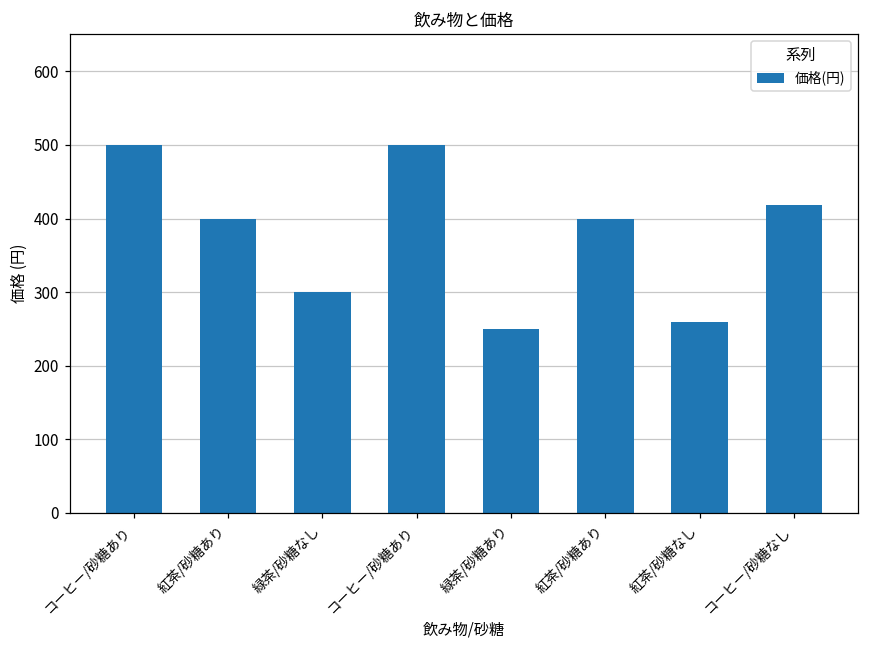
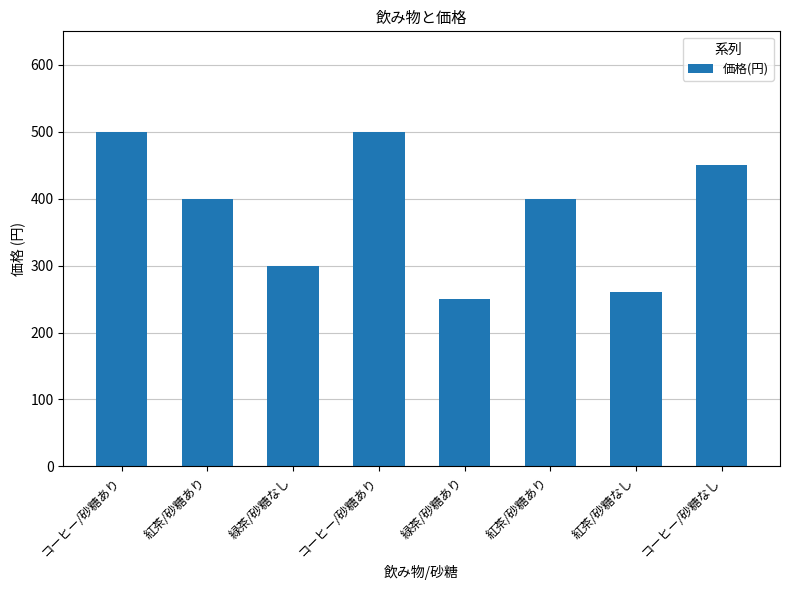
  {
    "緑茶/砂糖なし": 300,
    "緑茶/砂糖あり": 250,
    "紅茶/砂糖なし": 260,
-   "コーヒー/砂糖なし": 420
+   "コーヒー/砂糖なし": 450
  }
